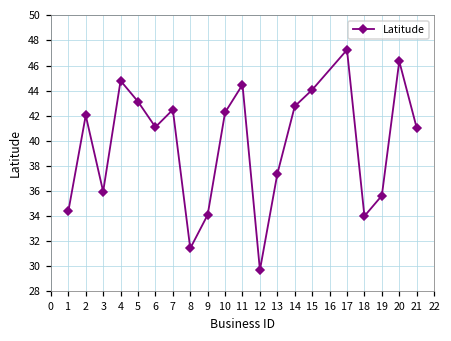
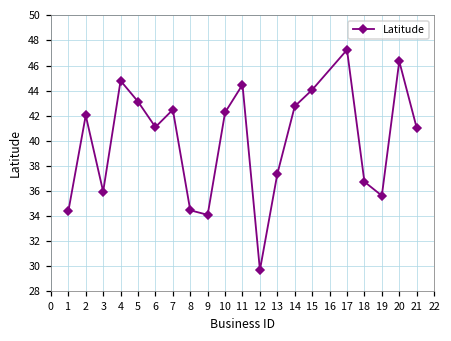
  {
    "1": 34.4,
    "2": 42.0,
    "3": 35.9,
    "4": 44.8,
    "5": 43.1,
    "6": 41.1,
    "7": 42.5,
-   "8": 31.4,
+   "8": 34.5,
    "9": 34.1,
    "10": 42.3,
    "11": 44.5,
    "12": 29.7,
    "13": 37.4,
    "14": 42.7,
    "15": 44.1,
    "17": 47.3,
-   "18": 34.0,
+   "18": 36.7,
    "19": 35.6,
    "20": 46.3,
    "21": 41.0
  }
